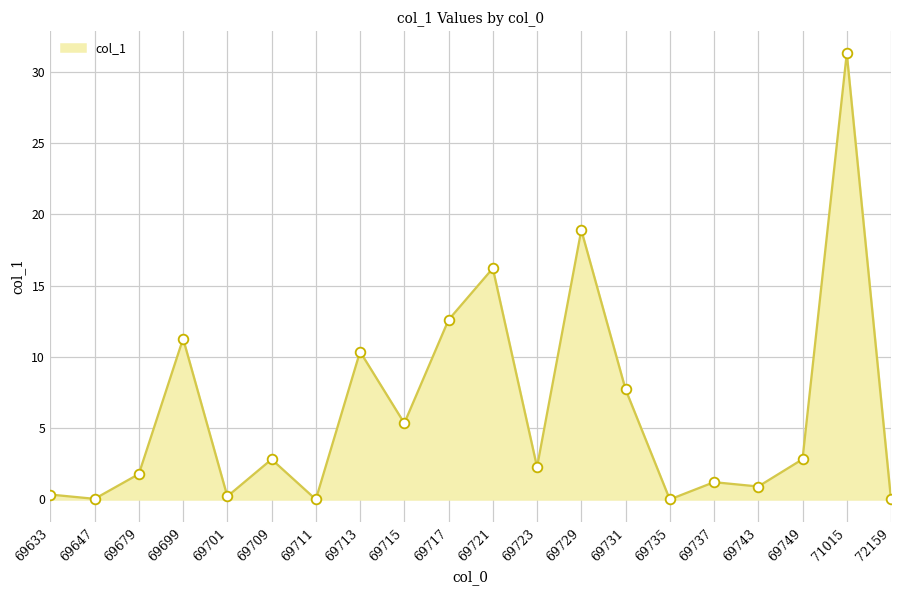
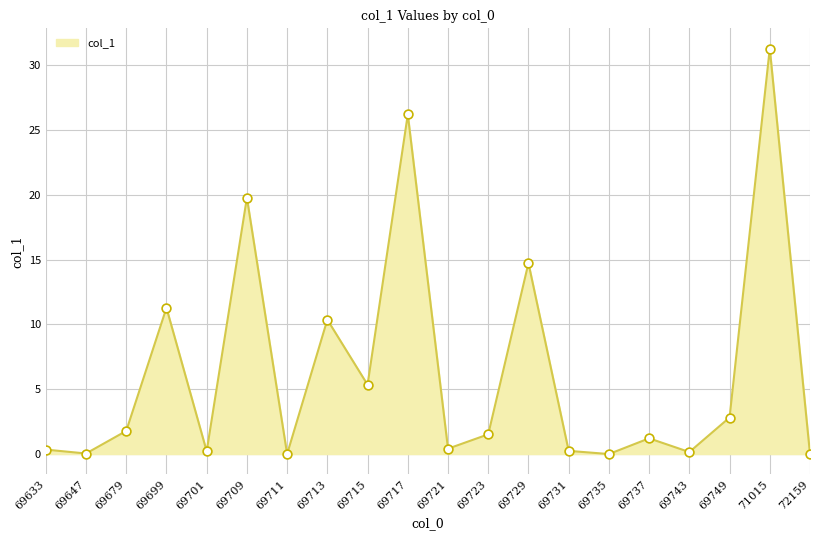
  {
    "69633": 0.3,
    "69647": 0.0,
    "69679": 1.8,
    "69699": 11.3,
    "69701": 0.2,
-   "69709": 2.8,
+   "69709": 19.8,
    "69711": 0.0,
    "69713": 10.4,
    "69715": 5.3,
-   "69717": 12.6,
-   "69721": 16.2,
-   "69723": 2.3,
-   "69729": 18.9,
-   "69731": 7.7,
+   "69717": 26.2,
+   "69721": 0.4,
+   "69723": 1.5,
+   "69729": 14.7,
+   "69731": 0.2,
    "69735": 0.0,
    "69737": 1.2,
-   "69743": 0.9,
+   "69743": 0.2,
    "69749": 2.8,
    "71015": 31.3,
    "72159": 0.0
  }
